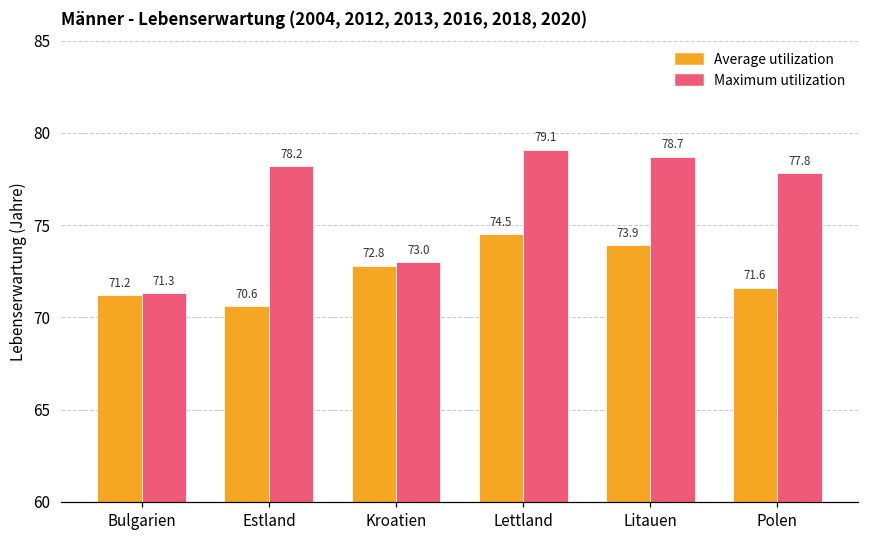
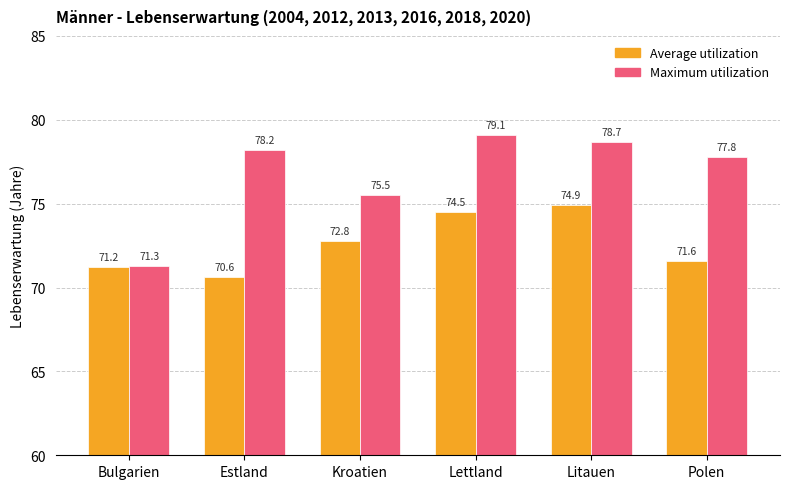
  {
    "Average utilization": {
      "Bulgarien": 71.2,
      "Estland": 70.6,
      "Kroatien": 72.8,
      "Lettland": 74.5,
-     "Litauen": 73.9,
+     "Litauen": 74.9,
      "Polen": 71.6
    },
    "Maximum utilization": {
      "Bulgarien": 71.3,
      "Estland": 78.2,
-     "Kroatien": 73.0,
+     "Kroatien": 75.5,
      "Lettland": 79.1,
      "Litauen": 78.7,
      "Polen": 77.8
    }
  }
